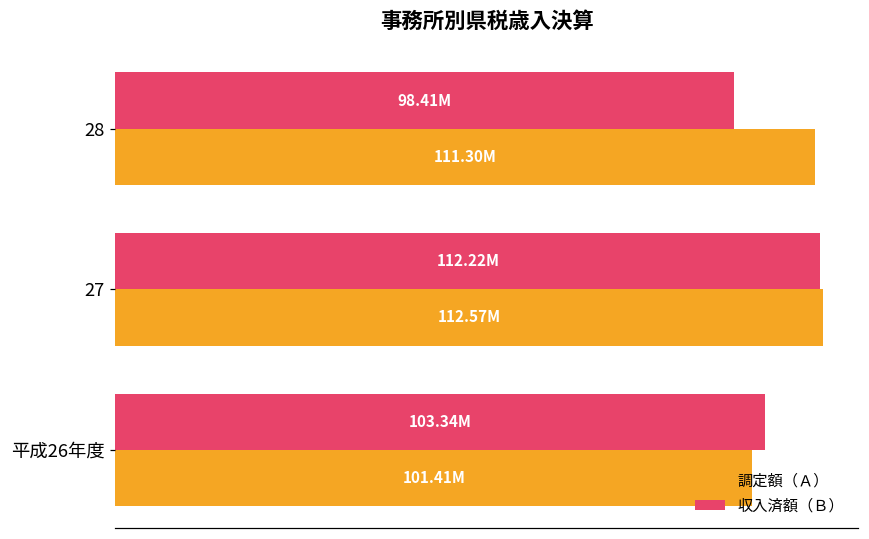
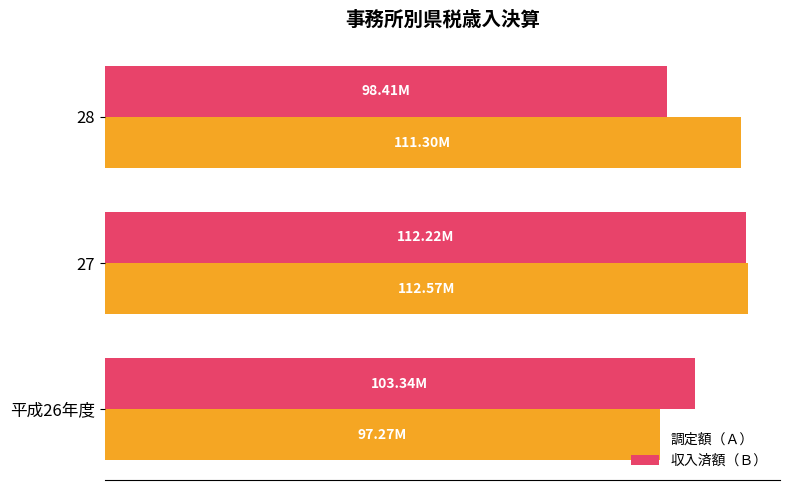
  {
    "調定額（Ａ）": {
      "28": "111.30M",
      "27": "112.57M",
-     "平成26年度": "101.41M"
+     "平成26年度": "97.27M"
    },
    "収入済額（Ｂ）": {
      "28": "98.41M",
      "27": "112.22M",
      "平成26年度": "103.34M"
    }
  }
